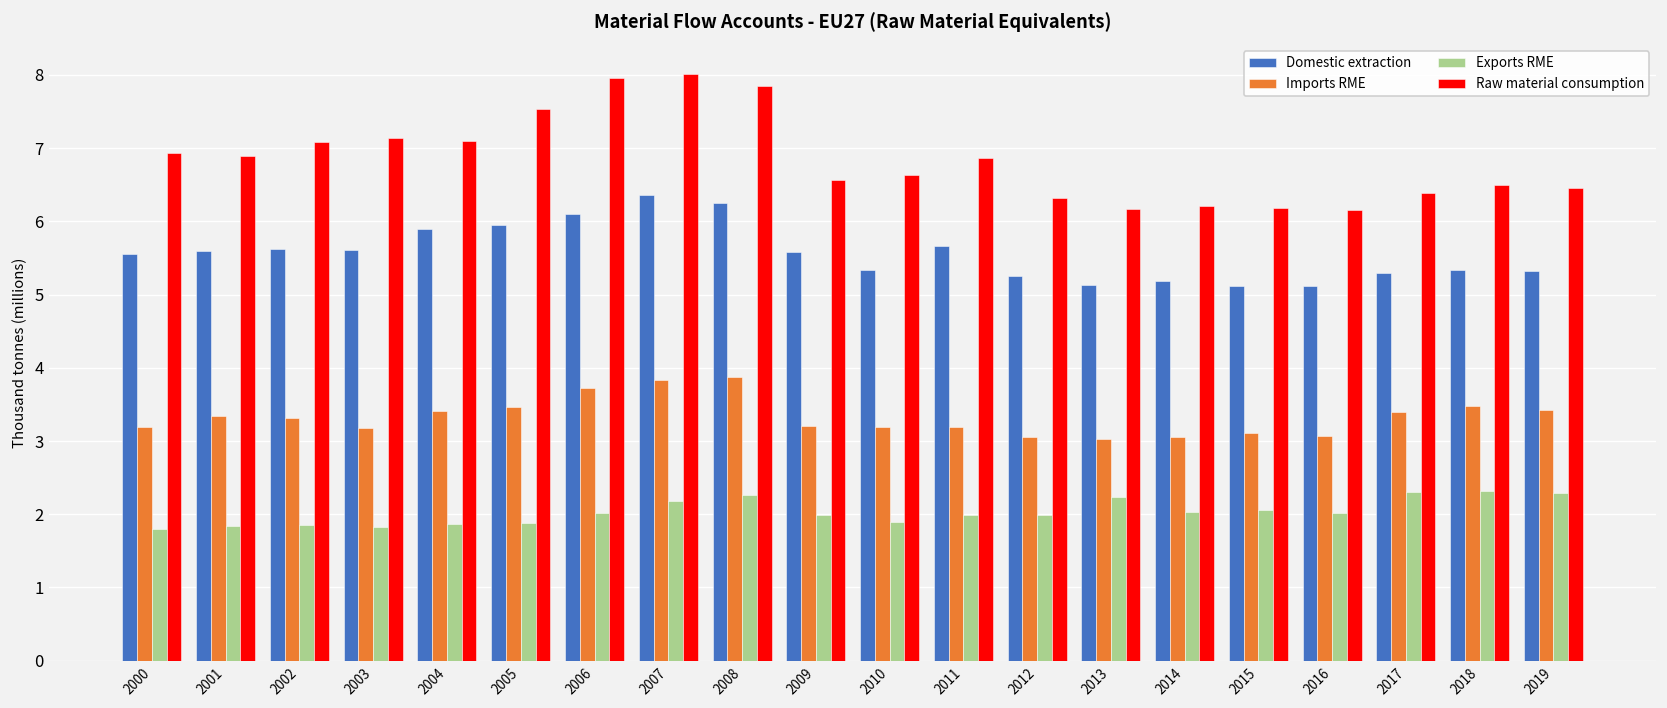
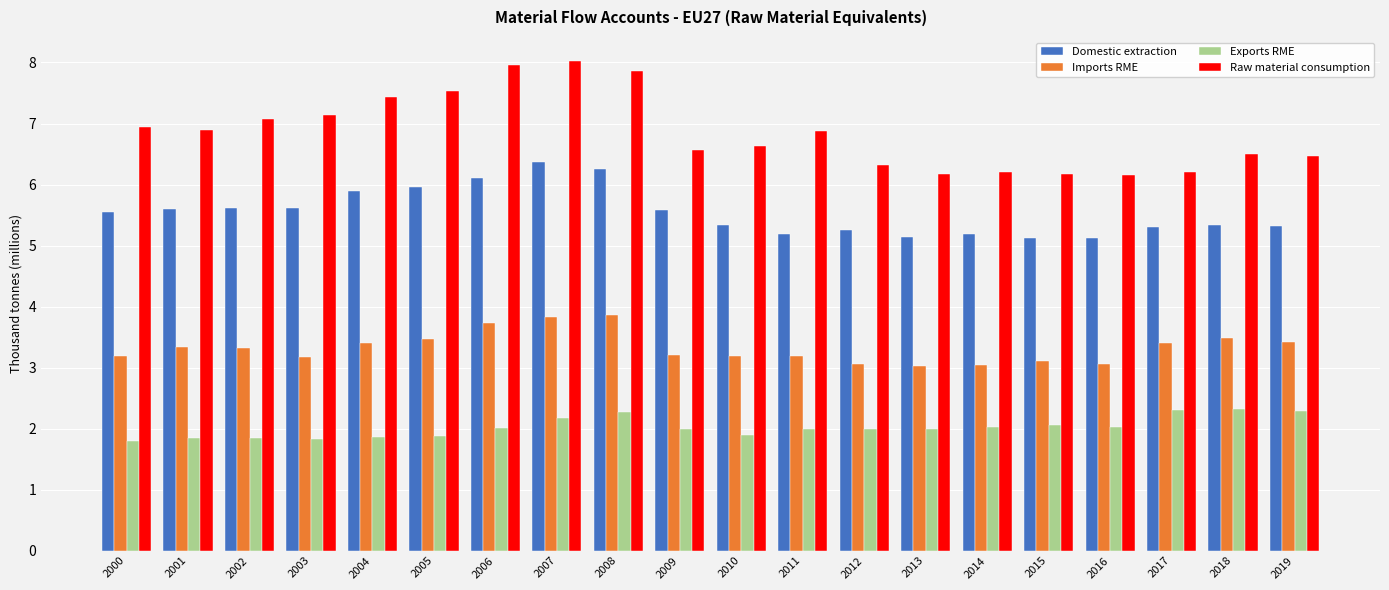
  {
    "Domestic extraction": {
      "2000": 5.6,
      "2001": 5.6,
      "2002": 5.6,
      "2003": 5.6,
      "2004": 5.9,
      "2005": 6.0,
      "2006": 6.1,
      "2007": 6.4,
      "2008": 6.3,
      "2009": 5.6,
      "2010": 5.3,
-     "2011": 5.7,
+     "2011": 5.2,
      "2012": 5.2,
      "2013": 5.1,
      "2014": 5.2,
      "2015": 5.1,
      "2016": 5.1,
      "2017": 5.3,
      "2018": 5.3,
      "2019": 5.3
    },
    "Imports RME": {
      "2000": 3.2,
      "2001": 3.3,
      "2002": 3.3,
      "2003": 3.2,
      "2004": 3.4,
      "2005": 3.5,
      "2006": 3.7,
      "2007": 3.8,
      "2008": 3.9,
      "2009": 3.2,
      "2010": 3.2,
      "2011": 3.2,
      "2012": 3.1,
      "2013": 3.0,
      "2014": 3.0,
      "2015": 3.1,
      "2016": 3.1,
      "2017": 3.4,
      "2018": 3.5,
      "2019": 3.4
    },
    "Exports RME": {
      "2000": 1.8,
      "2001": 1.8,
      "2002": 1.8,
      "2003": 1.8,
      "2004": 1.9,
      "2005": 1.9,
      "2006": 2.0,
      "2007": 2.2,
      "2008": 2.3,
      "2009": 2.0,
      "2010": 1.9,
      "2011": 2.0,
      "2012": 2.0,
-     "2013": 2.2,
+     "2013": 2.0,
      "2014": 2.0,
      "2015": 2.1,
      "2016": 2.0,
      "2017": 2.3,
      "2018": 2.3,
      "2019": 2.3
    },
    "Raw material consumption": {
      "2000": 6.9,
      "2001": 6.9,
      "2002": 7.1,
      "2003": 7.1,
-     "2004": 7.1,
+     "2004": 7.4,
      "2005": 7.5,
      "2006": 8.0,
      "2007": 8.0,
      "2008": 7.9,
      "2009": 6.6,
      "2010": 6.6,
      "2011": 6.9,
      "2012": 6.3,
      "2013": 6.2,
      "2014": 6.2,
      "2015": 6.2,
      "2016": 6.2,
-     "2017": 6.4,
+     "2017": 6.2,
      "2018": 6.5,
      "2019": 6.5
    }
  }
